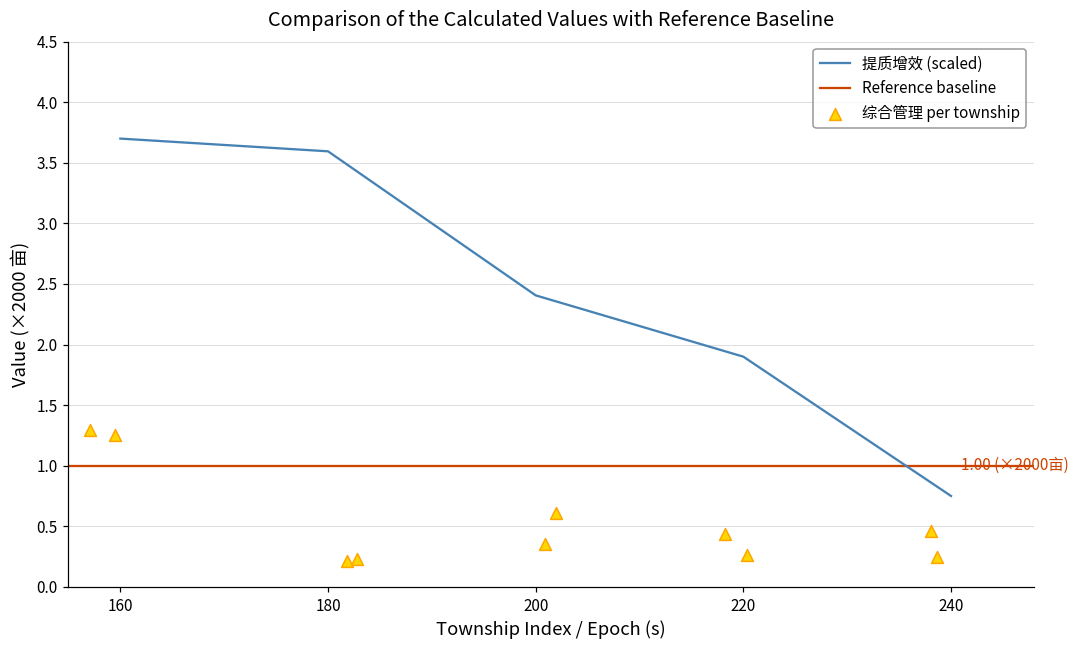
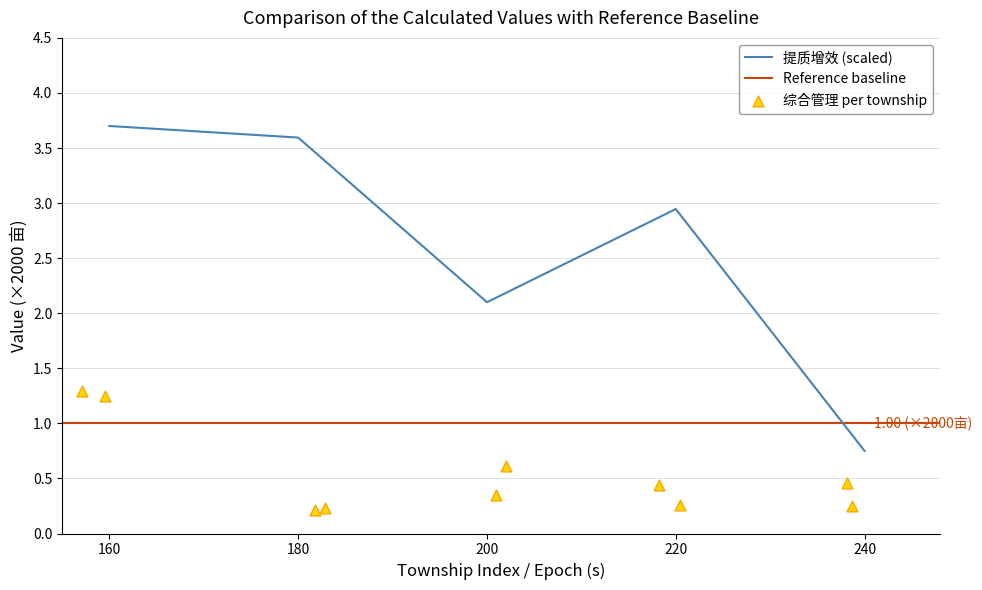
  {
    "提质增效 (scaled)": {
      "160": 3.70,
      "180": 3.60,
-     "200": 2.41,
-     "220": 1.90
+     "200": 2.10,
+     "220": 2.95
    }
  }
